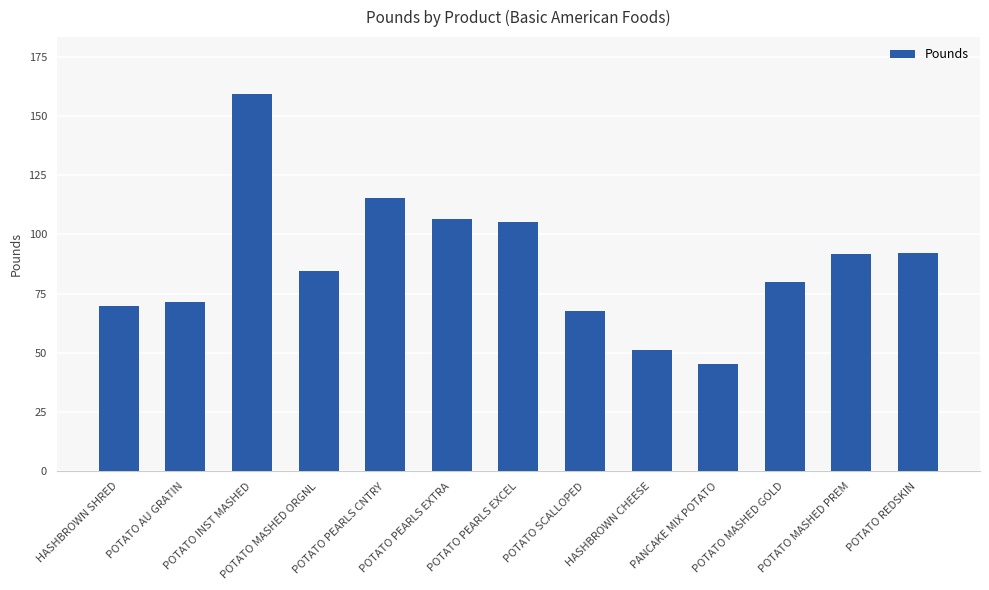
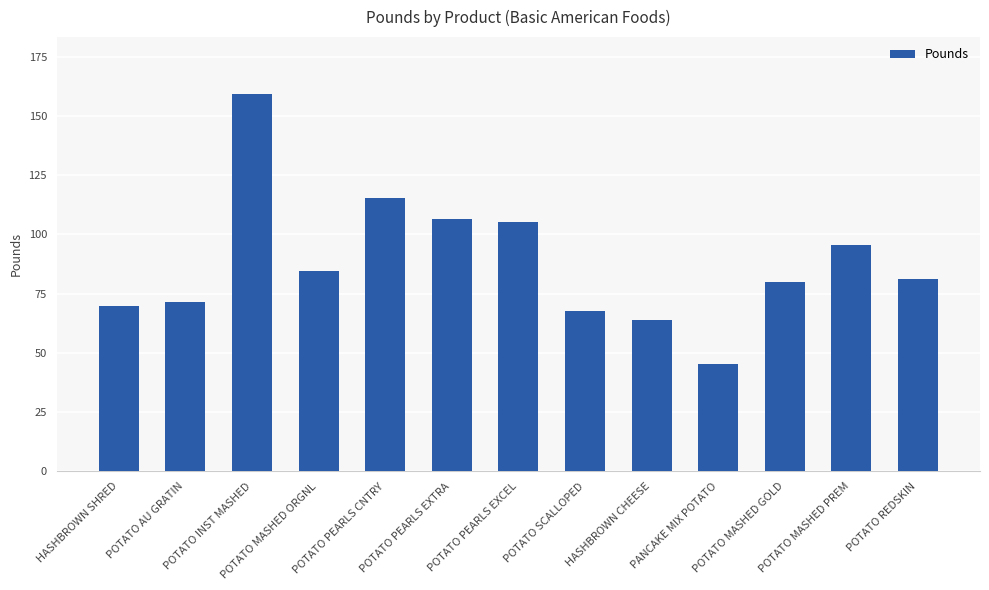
  {
    "HASHBROWN SHRED": 70,
    "POTATO AU GRATIN": 72,
    "POTATO INST MASHED": 159,
    "POTATO MASHED ORGNL": 85,
    "POTATO PEARLS CNTRY": 115,
    "POTATO PEARLS EXTRA": 107,
    "POTATO PEARLS EXCEL": 105,
    "POTATO SCALLOPED": 68,
-   "HASHBROWN CHEESE": 51,
+   "HASHBROWN CHEESE": 64,
    "PANCAKE MIX POTATO": 46,
    "POTATO MASHED GOLD": 80,
-   "POTATO MASHED PREM": 92,
-   "POTATO REDSKIN": 92
+   "POTATO MASHED PREM": 96,
+   "POTATO REDSKIN": 81
  }
